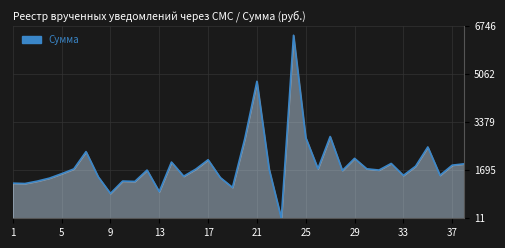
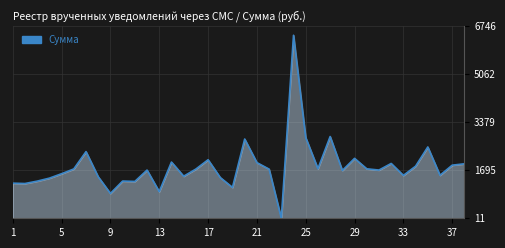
  {
    "1": 1200,
    "5": 1600,
    "9": 900,
    "13": 900,
    "17": 2100,
-   "21": 4800,
+   "21": 2000,
    "25": 2800,
    "29": 2100,
    "33": 1500,
    "37": 1900
  }
